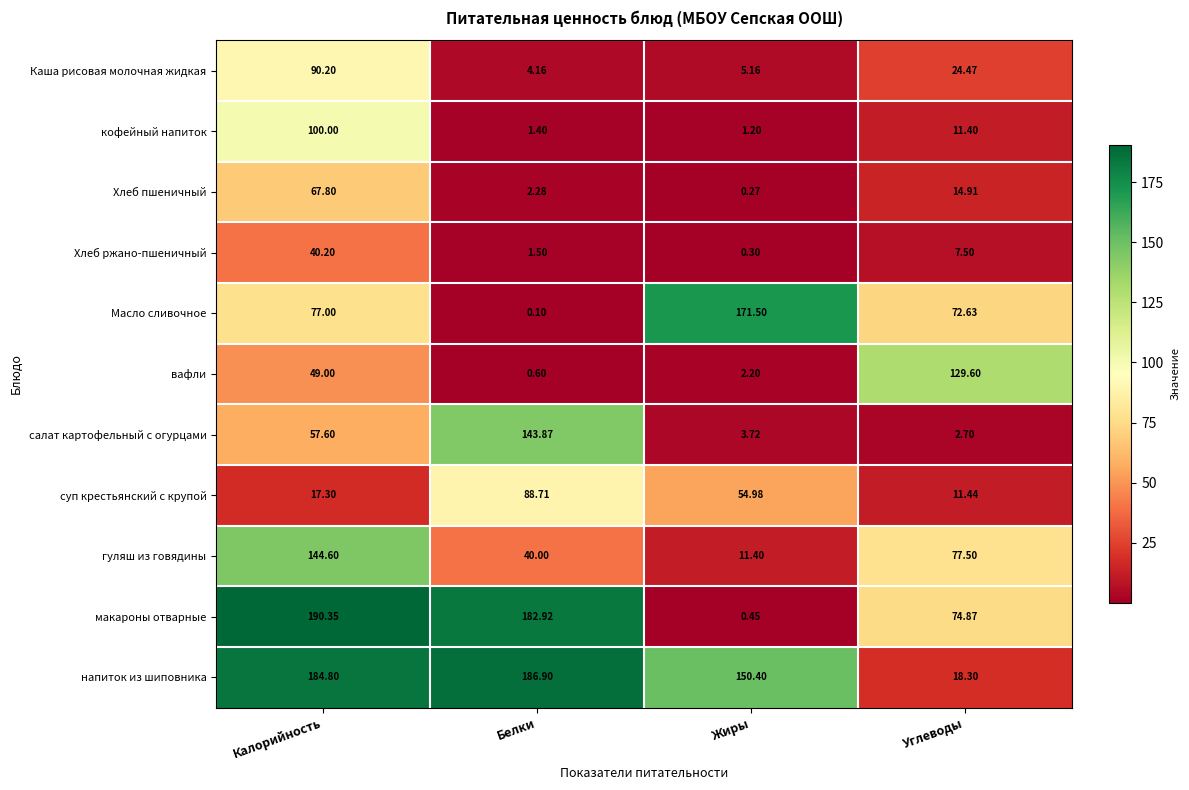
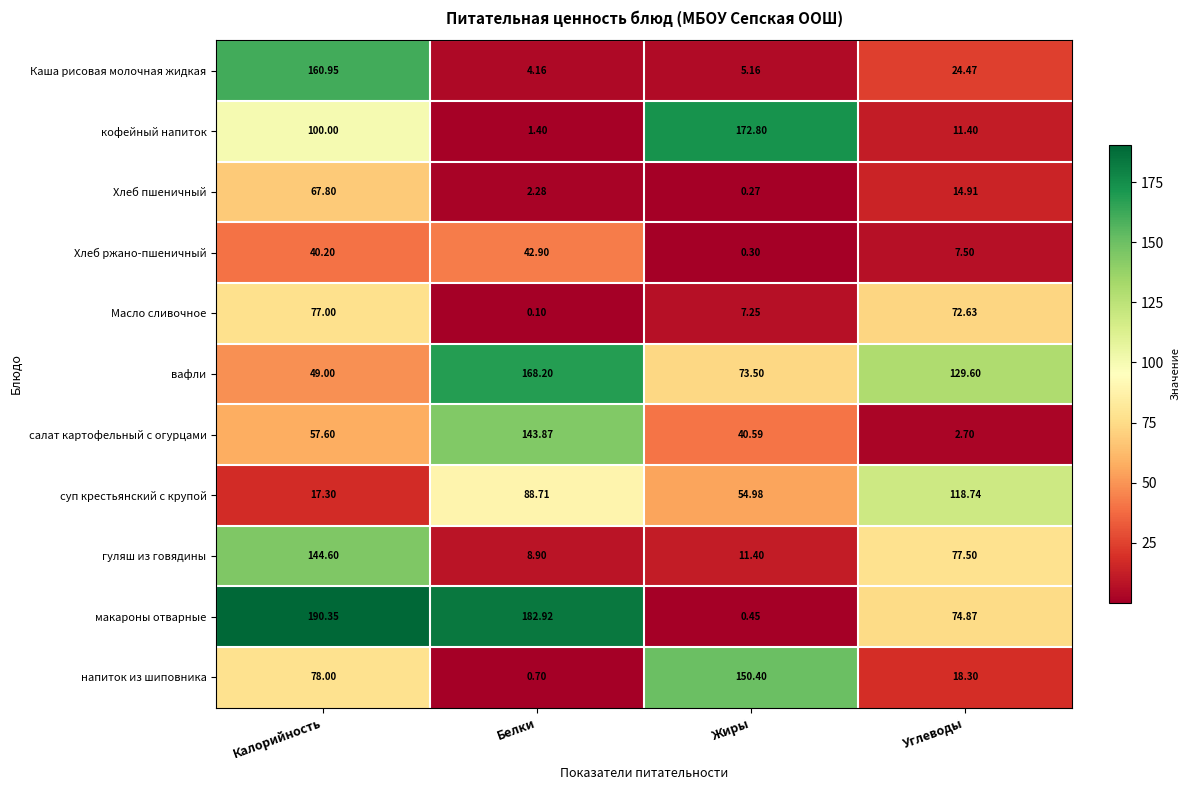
  {
    "Каша рисовая молочная жидкая": {
-     "Калорийность": 90.20,
+     "Калорийность": 160.95,
      "Белки": 4.16,
      "Жиры": 5.16,
      "Углеводы": 24.47
    },
    "кофейный напиток": {
      "Калорийность": 100.00,
      "Белки": 1.40,
-     "Жиры": 1.20,
+     "Жиры": 172.80,
      "Углеводы": 11.40
    },
    "Хлеб пшеничный": {
      "Калорийность": 67.80,
      "Белки": 2.28,
      "Жиры": 0.27,
      "Углеводы": 14.91
    },
    "Хлеб ржано-пшеничный": {
      "Калорийность": 40.20,
-     "Белки": 1.50,
+     "Белки": 42.90,
      "Жиры": 0.30,
      "Углеводы": 7.50
    },
    "Масло сливочное": {
      "Калорийность": 77.00,
      "Белки": 0.10,
-     "Жиры": 171.50,
+     "Жиры": 7.25,
      "Углеводы": 72.63
    },
    "вафли": {
      "Калорийность": 49.00,
-     "Белки": 0.60,
-     "Жиры": 2.20,
+     "Белки": 168.20,
+     "Жиры": 73.50,
      "Углеводы": 129.60
    },
    "салат картофельный с огурцами": {
      "Калорийность": 57.60,
      "Белки": 143.87,
-     "Жиры": 3.72,
+     "Жиры": 40.59,
      "Углеводы": 2.70
    },
    "суп крестьянский с крупой": {
      "Калорийность": 17.30,
      "Белки": 88.71,
      "Жиры": 54.98,
-     "Углеводы": 11.44
+     "Углеводы": 118.74
    },
    "гуляш из говядины": {
      "Калорийность": 144.60,
-     "Белки": 40.00,
+     "Белки": 8.90,
      "Жиры": 11.40,
      "Углеводы": 77.50
    },
    "макароны отварные": {
      "Калорийность": 190.35,
      "Белки": 182.92,
      "Жиры": 0.45,
      "Углеводы": 74.87
    },
    "напиток из шиповника": {
-     "Калорийность": 184.80,
-     "Белки": 186.90,
+     "Калорийность": 78.00,
+     "Белки": 0.70,
      "Жиры": 150.40,
      "Углеводы": 18.30
    }
  }
